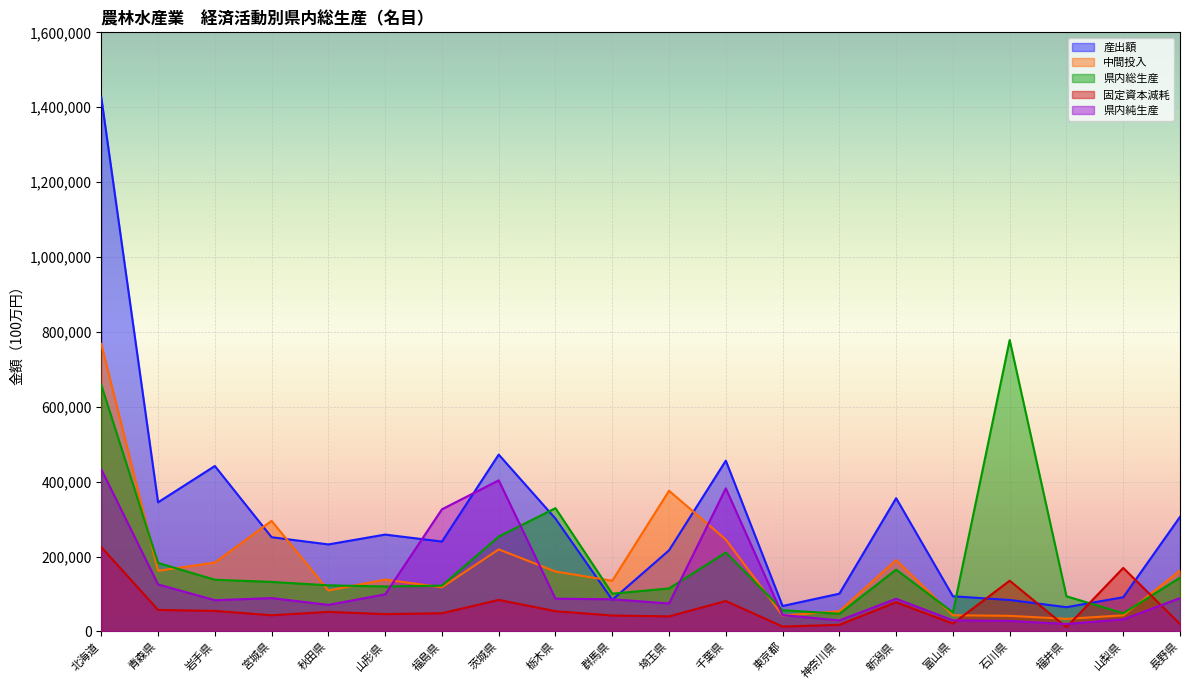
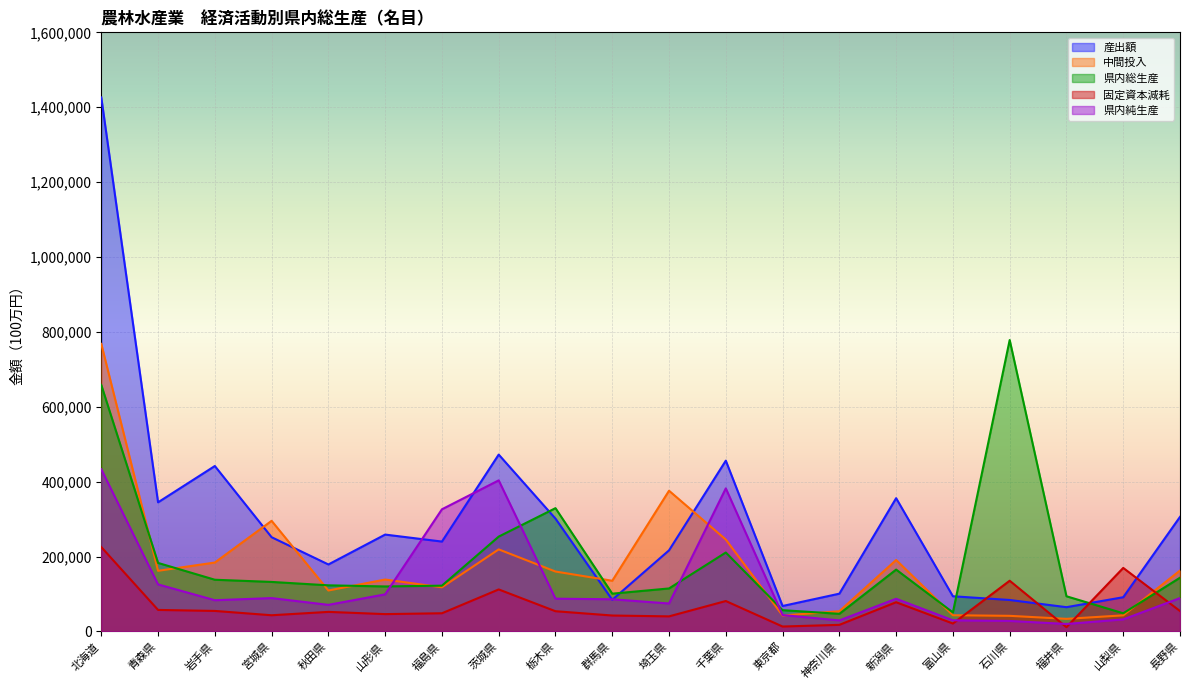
  {
    "産出額": {
      "北海道": "1,430,000",
      "青森県": "340,000",
      "岩手県": "440,000",
      "宮城県": "250,000",
-     "秋田県": "230,000",
+     "秋田県": "180,000",
      "山形県": "260,000",
      "福島県": "240,000",
      "茨城県": "470,000",
      "栃木県": "300,000",
      "埼玉県": "220,000",
      "千葉県": "460,000",
      "東京都": "70,000",
      "神奈川県": "100,000",
      "新潟県": "360,000",
      "富山県": "90,000",
      "石川県": "80,000",
      "福井県": "60,000",
      "山梨県": "90,000",
      "長野県": "310,000"
    },
    "中間投入": {
      "北海道": "770,000",
      "青森県": "160,000",
      "岩手県": "180,000",
      "宮城県": "300,000",
      "秋田県": "110,000",
      "山形県": "140,000",
      "茨城県": "220,000",
      "栃木県": "160,000",
      "群馬県": "140,000",
      "埼玉県": "380,000",
      "千葉県": "250,000",
      "神奈川県": "50,000",
      "新潟県": "190,000",
      "富山県": "40,000",
      "石川県": "40,000",
      "福井県": "30,000",
      "長野県": "160,000"
    },
    "県内総生産": {
      "北海道": "660,000",
      "青森県": "180,000",
      "岩手県": "140,000",
      "宮城県": "130,000",
      "秋田県": "120,000",
      "山形県": "120,000",
      "茨城県": "250,000",
      "栃木県": "330,000",
      "群馬県": "100,000",
      "埼玉県": "110,000",
      "千葉県": "210,000",
      "東京都": "60,000",
      "神奈川県": "50,000",
      "新潟県": "170,000",
      "富山県": "50,000",
      "石川県": "780,000",
      "福井県": "90,000",
      "長野県": "140,000"
    },
    "固定資本減耗": {
      "北海道": "230,000",
      "青森県": "60,000",
      "岩手県": "50,000",
      "宮城県": "40,000",
      "秋田県": "50,000",
      "山形県": "50,000",
      "福島県": "50,000",
-     "茨城県": "80,000",
+     "茨城県": "110,000",
      "栃木県": "50,000",
      "群馬県": "40,000",
      "埼玉県": "40,000",
      "千葉県": "80,000",
      "東京都": "10,000",
      "神奈川県": "20,000",
      "新潟県": "80,000",
      "富山県": "20,000",
      "石川県": "140,000",
      "福井県": "10,000",
      "山梨県": "170,000",
-     "長野県": "20,000"
+     "長野県": "50,000"
    },
    "県内純生産": {
      "北海道": "430,000",
      "青森県": "130,000",
      "岩手県": "80,000",
      "宮城県": "90,000",
      "秋田県": "70,000",
      "山形県": "100,000",
      "福島県": "330,000",
      "茨城県": "400,000",
      "栃木県": "90,000",
      "埼玉県": "70,000",
      "千葉県": "380,000",
      "神奈川県": "30,000",
      "新潟県": "90,000",
      "富山県": "30,000",
      "石川県": "30,000",
      "福井県": "20,000",
      "山梨県": "30,000",
      "長野県": "90,000"
    }
  }
